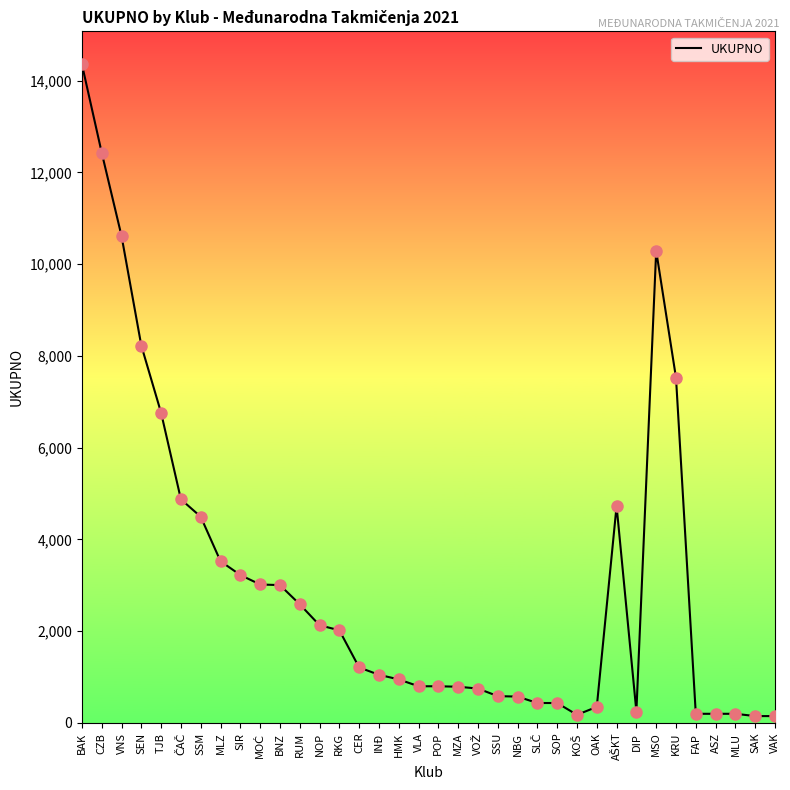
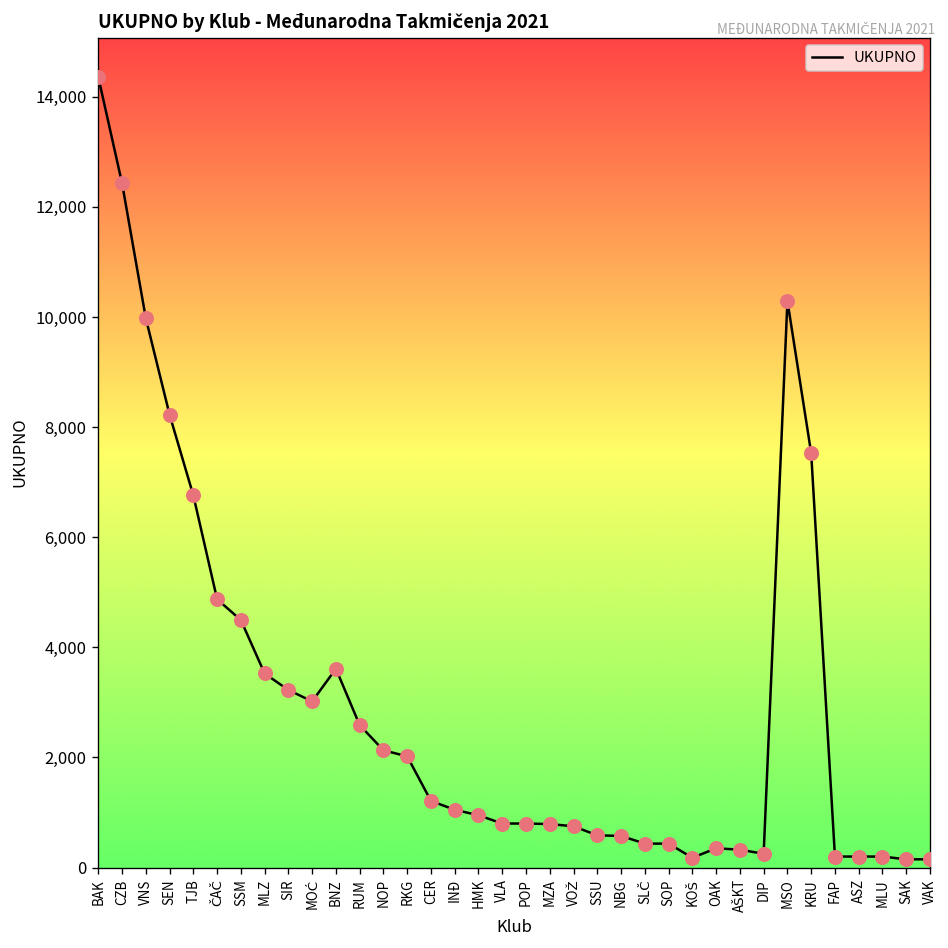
  {
    "BAK": "14,400",
    "CZB": "12,400",
-   "VNS": "10,600",
+   "VNS": "10,000",
    "SEN": "8,200",
    "TJB": "6,800",
    "ČAČ": "4,900",
    "SSM": "4,500",
    "MLZ": "3,500",
    "SIR": "3,200",
    "MOĆ": "3,000",
-   "BNZ": "3,000",
+   "BNZ": "3,600",
    "RUM": "2,600",
    "NOP": "2,100",
    "RKG": "2,000",
    "CER": "1,200",
    "INĐ": "1,100",
    "HMK": "1,000",
    "VLA": "800",
    "POP": "800",
    "MZA": "800",
    "VOŽ": "800",
    "SSU": "600",
    "NBG": "600",
    "SLČ": "400",
    "SOP": "400",
    "KOŠ": "200",
    "OAK": "400",
-   "AŠKT": "4,700",
+   "AŠKT": "300",
    "DIP": "300",
    "MSO": "10,300",
    "KRU": "7,500",
    "FAP": "200",
    "ASZ": "200",
    "MLU": "200",
    "SAK": "200",
    "VAK": "200"
  }
